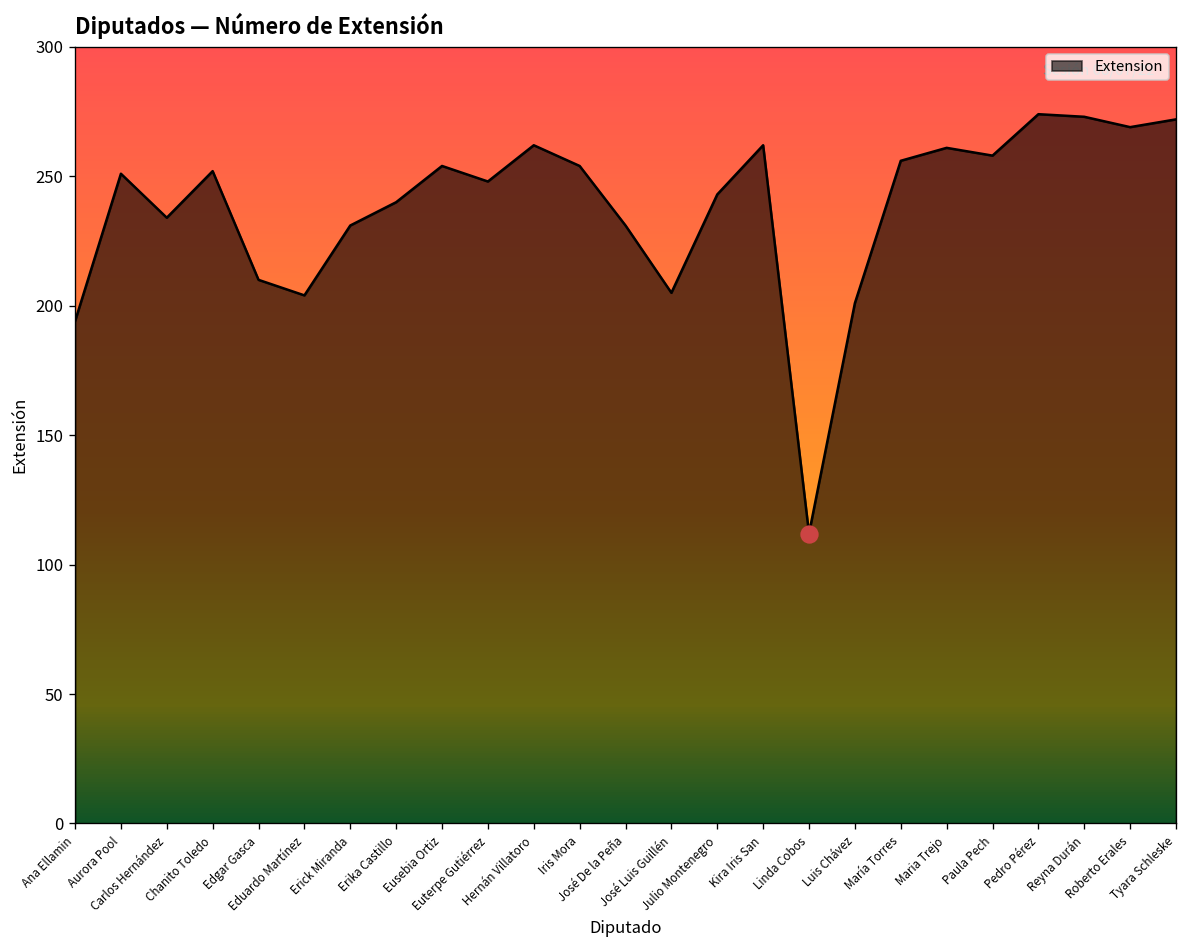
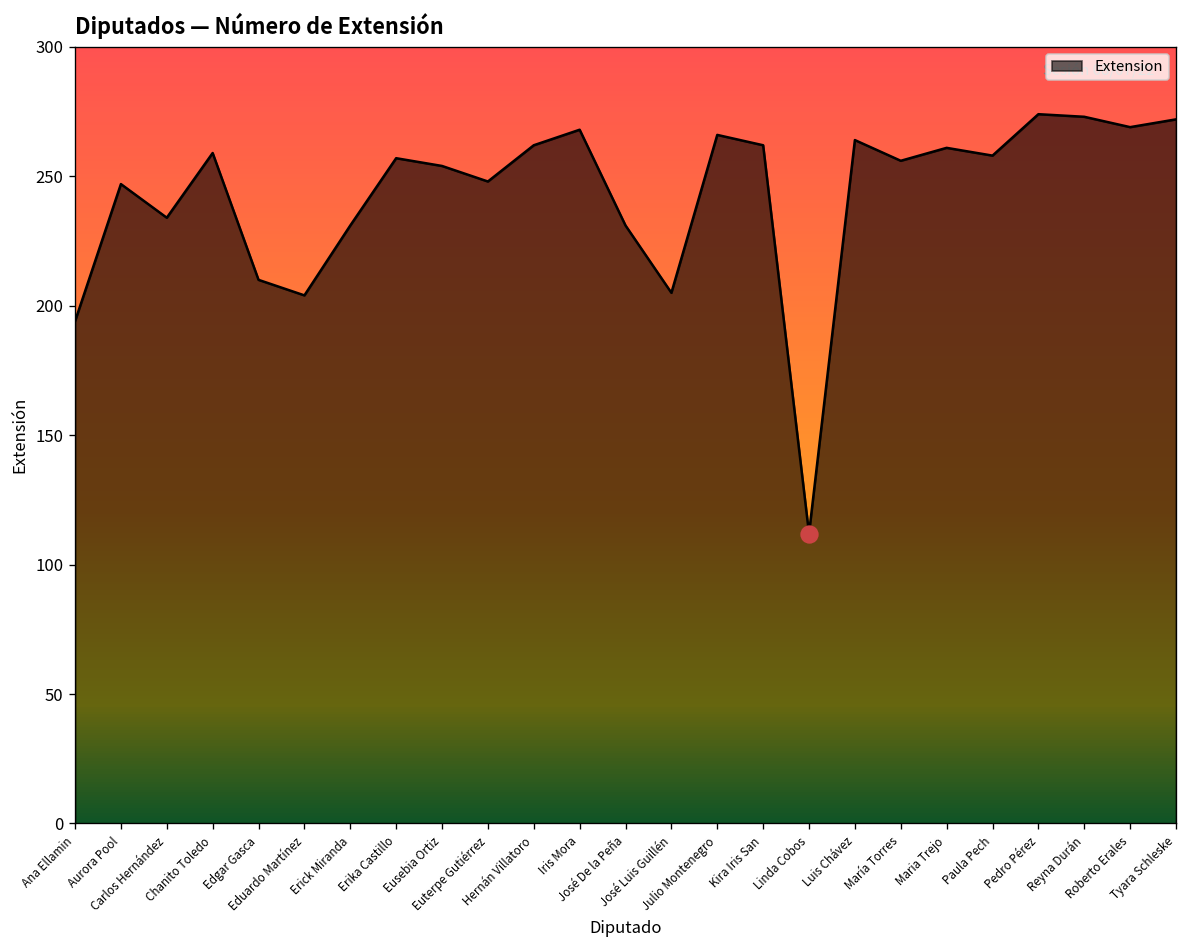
  {
    "Extension": {
      "Ana Ellamin": 194,
-     "Aurora Pool": 251,
+     "Aurora Pool": 247,
      "Carlos Hernández": 234,
-     "Chanito Toledo": 252,
+     "Chanito Toledo": 259,
      "Edgar Gasca": 210,
      "Eduardo Martínez": 204,
      "Erick Miranda": 231,
-     "Erika Castillo": 240,
+     "Erika Castillo": 257,
      "Eusebia Ortiz": 254,
      "Euterpe Gutiérrez": 248,
      "Hernán Villatoro": 262,
-     "Iris Mora": 254,
+     "Iris Mora": 268,
      "José De la Peña": 231,
      "José Luis Guillén": 205,
-     "Julio Montenegro": 243,
+     "Julio Montenegro": 266,
      "Kira Iris San": 262,
-     "Luis Chávez": 201,
+     "Luis Chávez": 264,
      "María Torres": 256,
      "Maria Trejo": 261,
      "Paula Pech": 258,
      "Pedro Pérez": 274,
      "Reyna Durán": 273,
      "Roberto Erales": 269,
      "Tyara Schleske": 272
    }
  }
